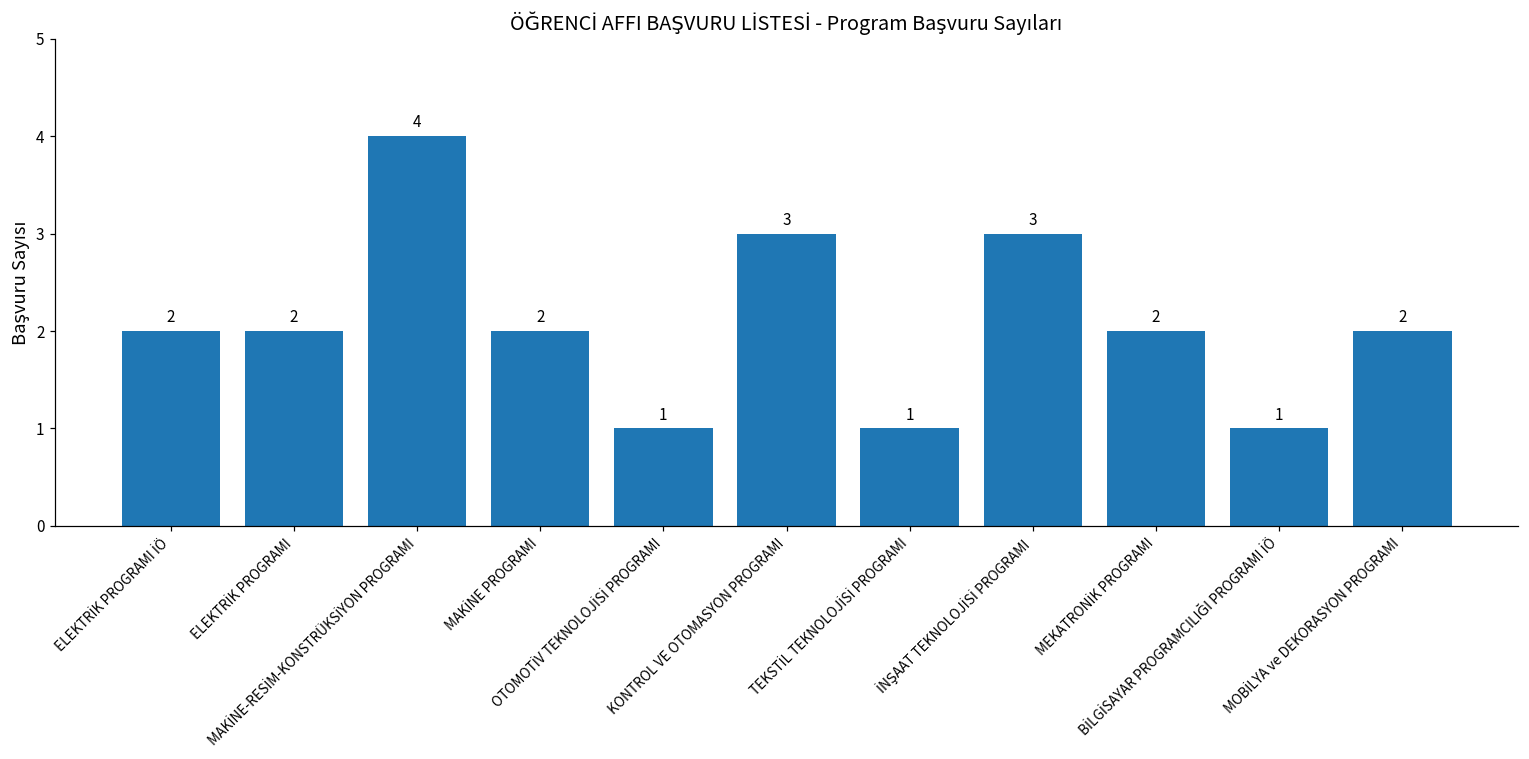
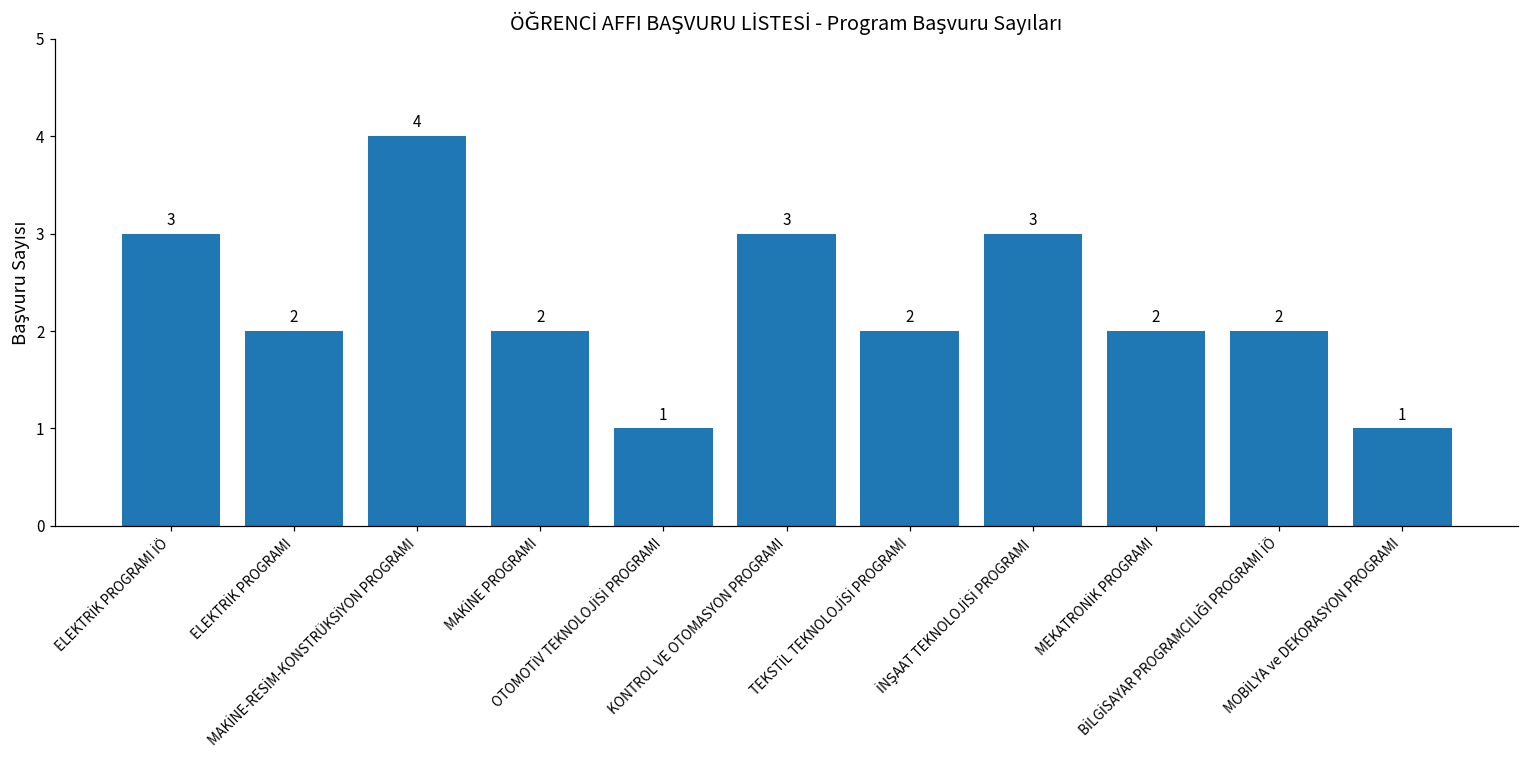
  {
-   "ELEKTRİK PROGRAMI İÖ": 2,
+   "ELEKTRİK PROGRAMI İÖ": 3,
    "ELEKTRİK PROGRAMI": 2,
    "MAKİNE-RESİM-KONSTRÜKSİYON PROGRAMI": 4,
    "MAKİNE PROGRAMI": 2,
    "OTOMOTİV TEKNOLOJİSİ PROGRAMI": 1,
    "KONTROL VE OTOMASYON PROGRAMI": 3,
-   "TEKSTİL TEKNOLOJİSİ PROGRAMI": 1,
+   "TEKSTİL TEKNOLOJİSİ PROGRAMI": 2,
    "İNŞAAT TEKNOLOJİSİ PROGRAMI": 3,
    "MEKATRONİK PROGRAMI": 2,
-   "BİLGİSAYAR PROGRAMCILIĞI PROGRAMI İÖ": 1,
-   "MOBİLYA ve DEKORASYON PROGRAMI": 2
+   "BİLGİSAYAR PROGRAMCILIĞI PROGRAMI İÖ": 2,
+   "MOBİLYA ve DEKORASYON PROGRAMI": 1
  }
